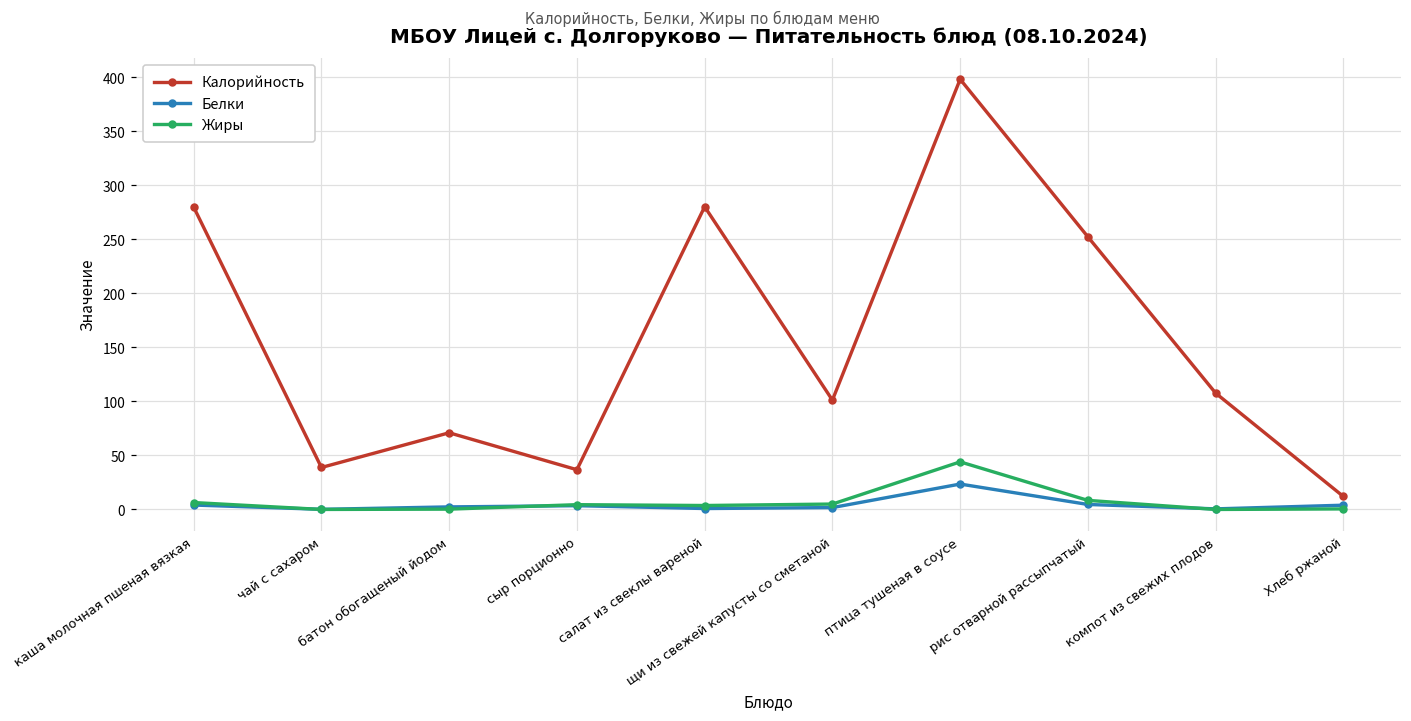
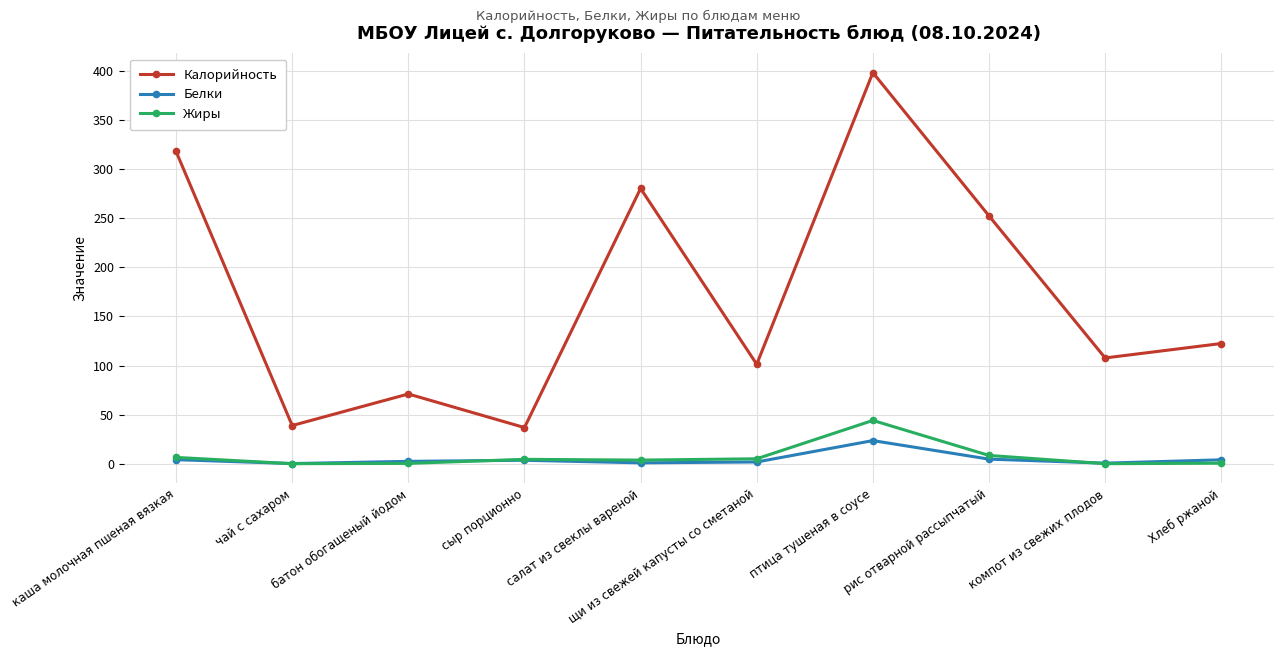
  {
    "Калорийность": {
-     "каша молочная пшеная вязкая": 280,
+     "каша молочная пшеная вязкая": 320,
      "чай с сахаром": 40,
      "батон обогащеный йодом": 70,
      "сыр порционно": 40,
      "салат из свеклы вареной": 280,
      "щи из свежей капусты со сметаной": 100,
      "птица тушеная в соусе": 400,
      "рис отварной рассыпчатый": 250,
      "компот из свежих плодов": 110,
-     "Хлеб ржаной": 10
+     "Хлеб ржаной": 120
    },
    "Белки": {
      "салат из свеклы вареной": 0,
      "щи из свежей капусты со сметаной": 0,
      "птица тушеная в соусе": 20,
      "рис отварной рассыпчатый": 0,
      "Хлеб ржаной": 0
    },
    "Жиры": {
      "салат из свеклы вареной": 0,
      "щи из свежей капусты со сметаной": 10,
      "птица тушеная в соусе": 40,
      "рис отварной рассыпчатый": 10,
      "Хлеб ржаной": 0
    }
  }
